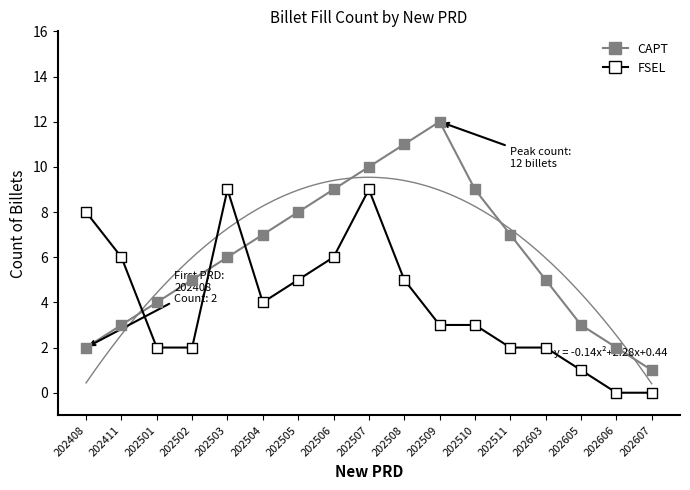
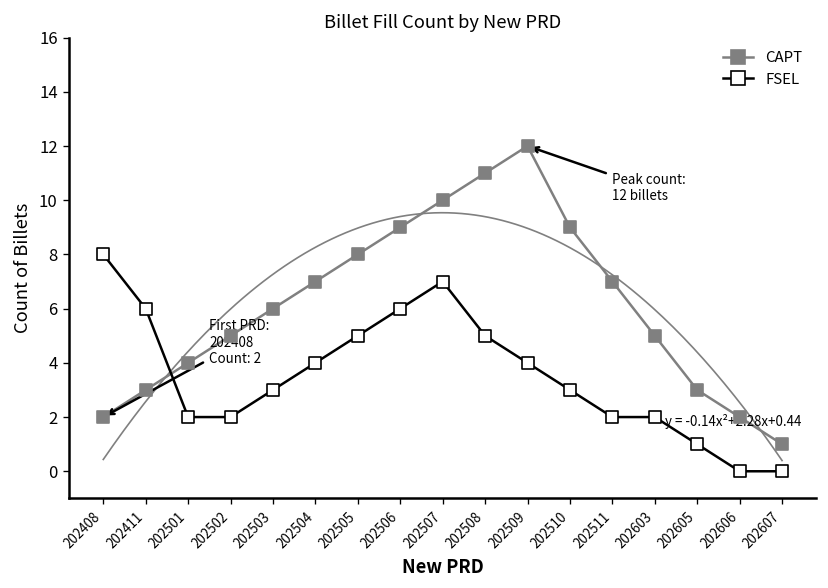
  {
    "FSEL": {
      "202408": 8,
      "202411": 6,
      "202502": 2,
-     "202503": 9,
+     "202503": 3,
      "202504": 4,
      "202505": 5,
      "202506": 6,
-     "202507": 9,
+     "202507": 7,
      "202508": 5,
-     "202509": 3,
+     "202509": 4,
      "202510": 3,
      "202511": 2,
      "202603": 2,
      "202605": 1,
      "202606": 0,
      "202607": 0
    }
  }
